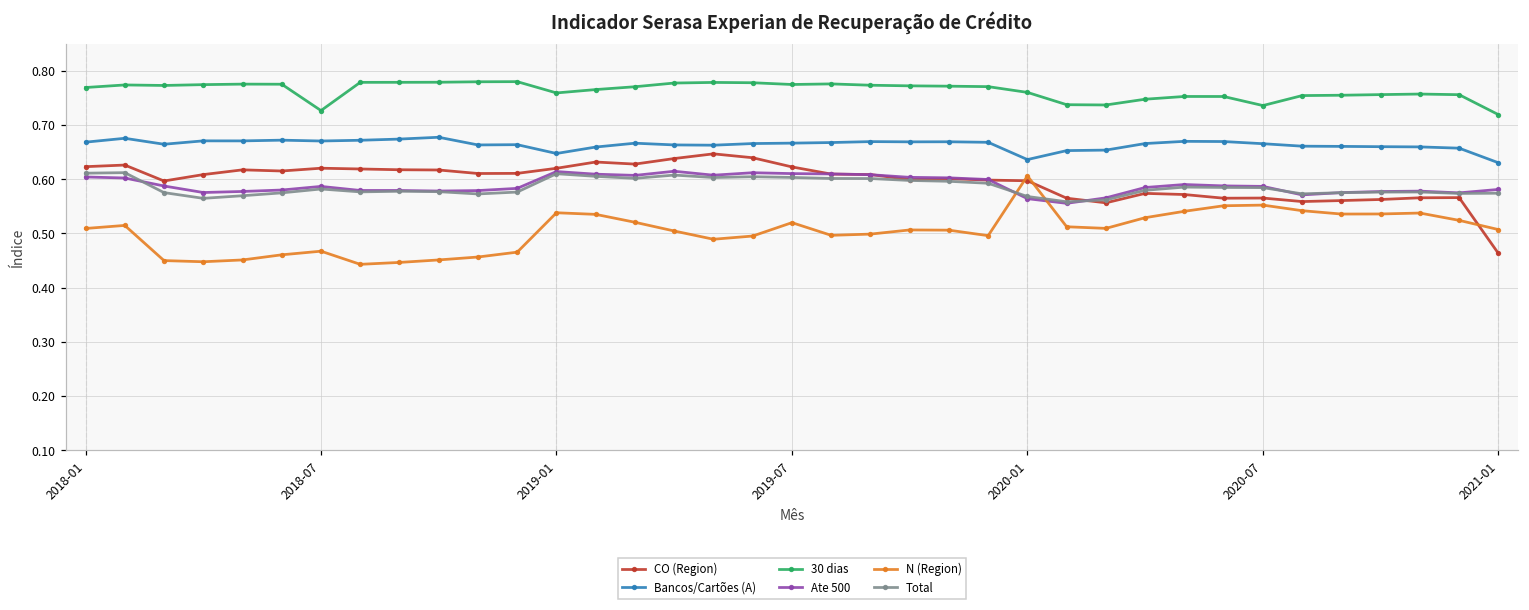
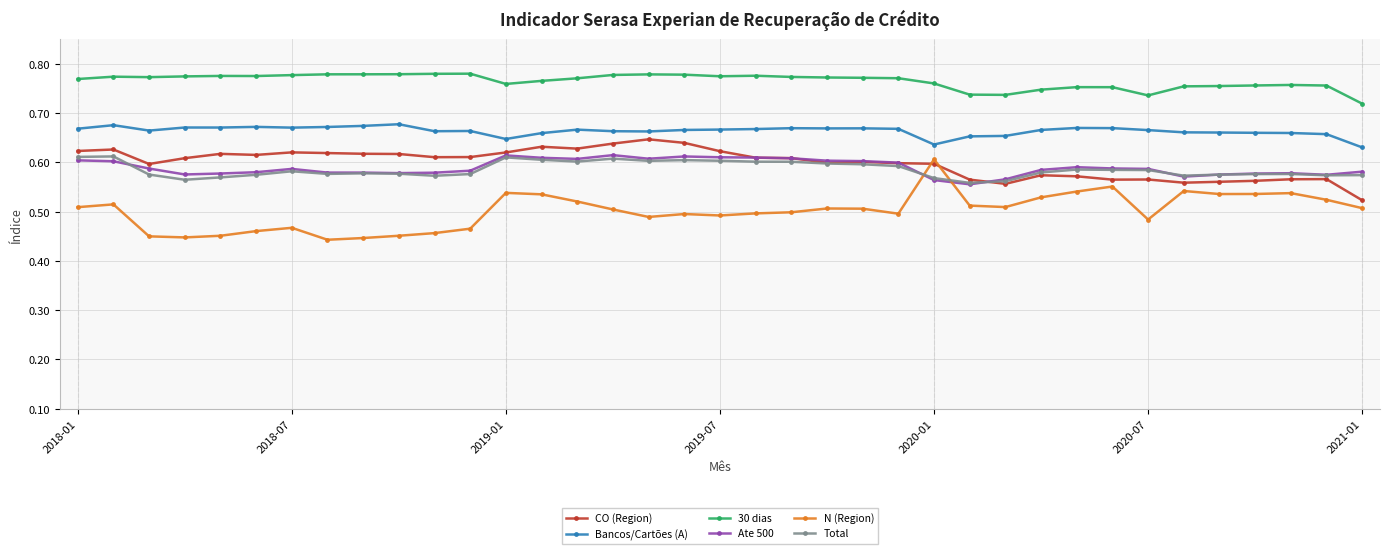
  {
    "CO (Region)": {
      "2018-01": 0.62,
      "2018-07": 0.62,
      "2019-01": 0.62,
      "2019-07": 0.62,
      "2020-01": 0.60,
      "2020-07": 0.57,
-     "2021-01": 0.46
+     "2021-01": 0.52
    },
    "Bancos/Cartões (A)": {
      "2018-01": 0.67,
      "2018-07": 0.67,
      "2019-01": 0.65,
      "2019-07": 0.67,
      "2020-01": 0.64,
      "2020-07": 0.67,
      "2021-01": 0.63
    },
    "30 dias": {
      "2018-01": 0.77,
-     "2018-07": 0.73,
+     "2018-07": 0.78,
      "2019-01": 0.76,
      "2019-07": 0.77,
      "2020-01": 0.76,
      "2020-07": 0.74,
      "2021-01": 0.72
    },
    "Ate 500": {
      "2018-01": 0.60,
      "2019-07": 0.61,
      "2021-01": 0.58
    },
    "N (Region)": {
      "2018-01": 0.51,
      "2018-07": 0.47,
      "2019-01": 0.54,
-     "2019-07": 0.52,
+     "2019-07": 0.49,
      "2020-01": 0.61,
-     "2020-07": 0.55,
+     "2020-07": 0.48,
      "2021-01": 0.51
    },
    "Total": {
      "2018-01": 0.61,
      "2019-07": 0.60,
      "2021-01": 0.57
    }
  }
